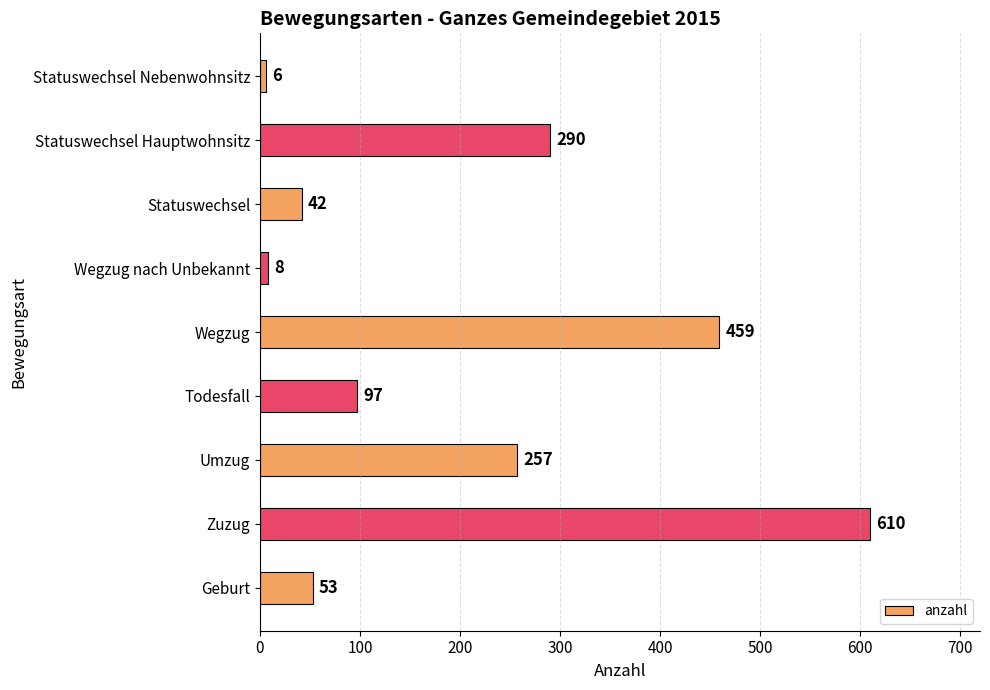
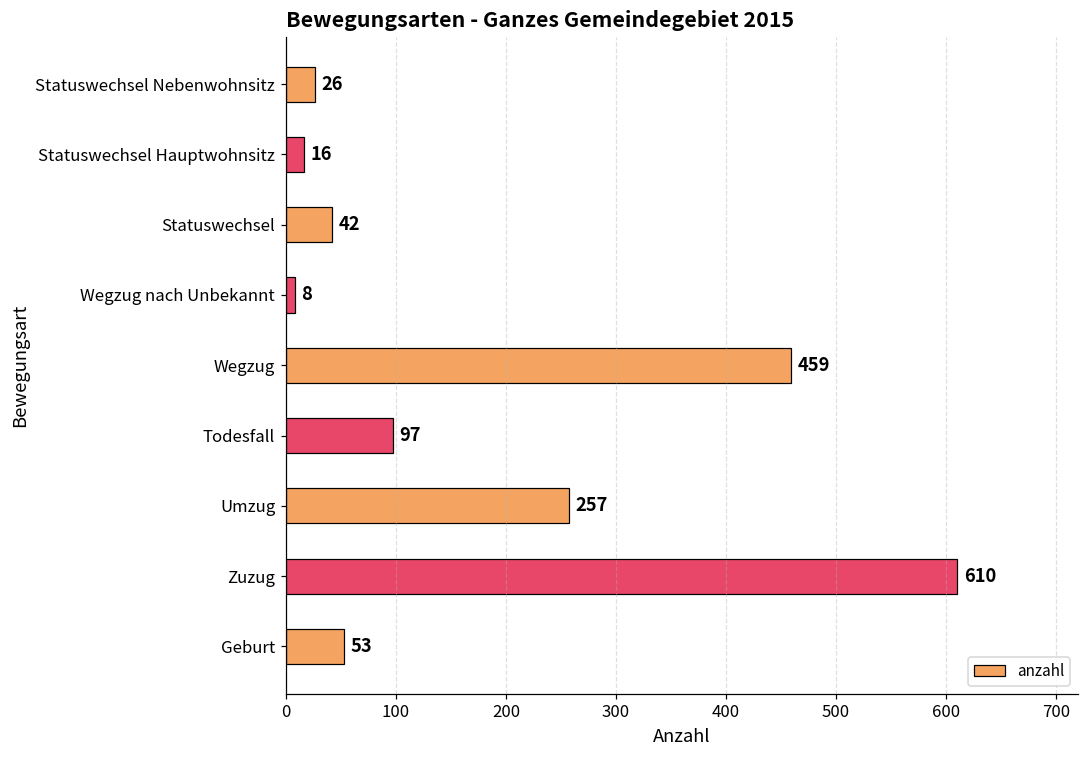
  {
-   "Statuswechsel Nebenwohnsitz": 6,
-   "Statuswechsel Hauptwohnsitz": 290,
+   "Statuswechsel Nebenwohnsitz": 26,
+   "Statuswechsel Hauptwohnsitz": 16,
    "Statuswechsel": 42,
    "Wegzug nach Unbekannt": 8,
    "Wegzug": 459,
    "Todesfall": 97,
    "Umzug": 257,
    "Zuzug": 610,
    "Geburt": 53
  }
